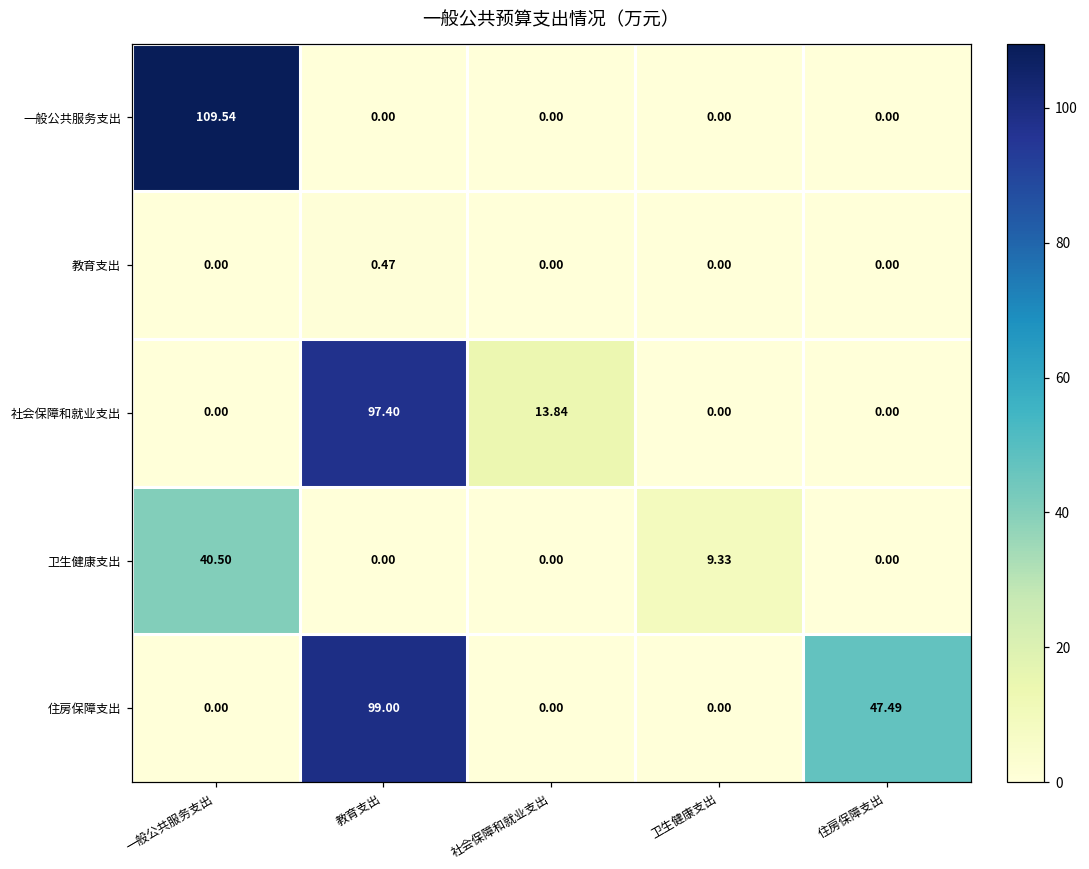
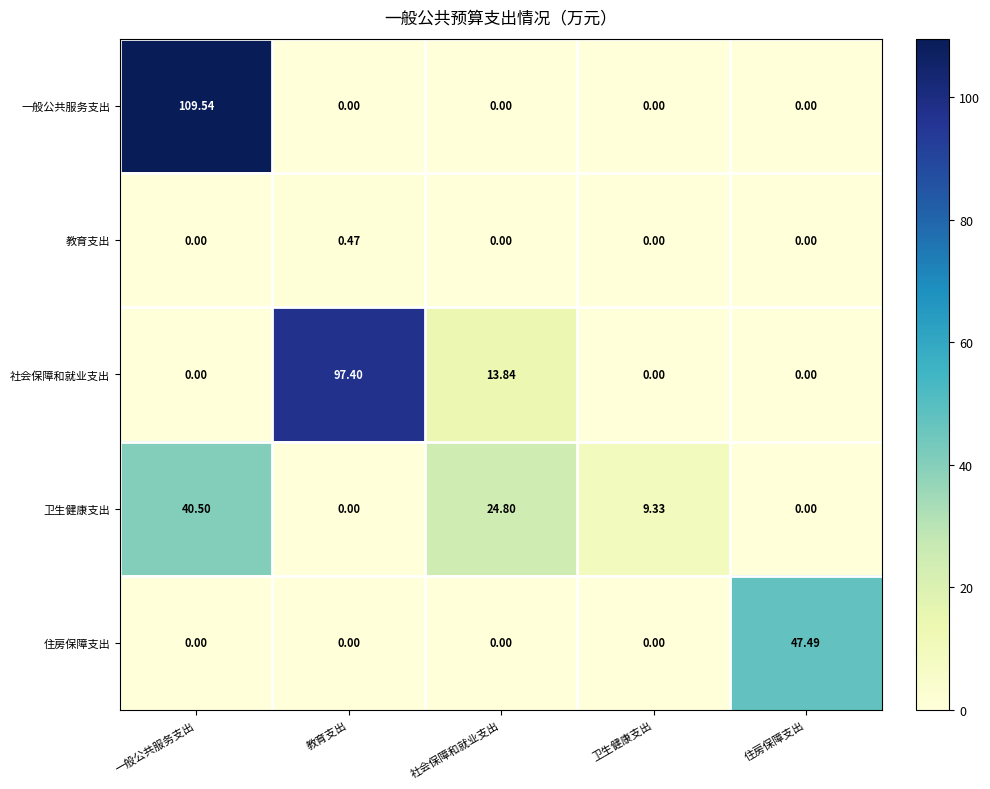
  {
    "一般公共服务支出": {
      "一般公共服务支出": 109.54,
      "教育支出": 0.00,
      "社会保障和就业支出": 0.00,
      "卫生健康支出": 0.00,
      "住房保障支出": 0.00
    },
    "教育支出": {
      "一般公共服务支出": 0.00,
      "教育支出": 0.47,
      "社会保障和就业支出": 0.00,
      "卫生健康支出": 0.00,
      "住房保障支出": 0.00
    },
    "社会保障和就业支出": {
      "一般公共服务支出": 0.00,
      "教育支出": 97.40,
      "社会保障和就业支出": 13.84,
      "卫生健康支出": 0.00,
      "住房保障支出": 0.00
    },
    "卫生健康支出": {
      "一般公共服务支出": 40.50,
      "教育支出": 0.00,
-     "社会保障和就业支出": 0.00,
+     "社会保障和就业支出": 24.80,
      "卫生健康支出": 9.33,
      "住房保障支出": 0.00
    },
    "住房保障支出": {
      "一般公共服务支出": 0.00,
-     "教育支出": 99.00,
+     "教育支出": 0.00,
      "社会保障和就业支出": 0.00,
      "卫生健康支出": 0.00,
      "住房保障支出": 47.49
    }
  }
